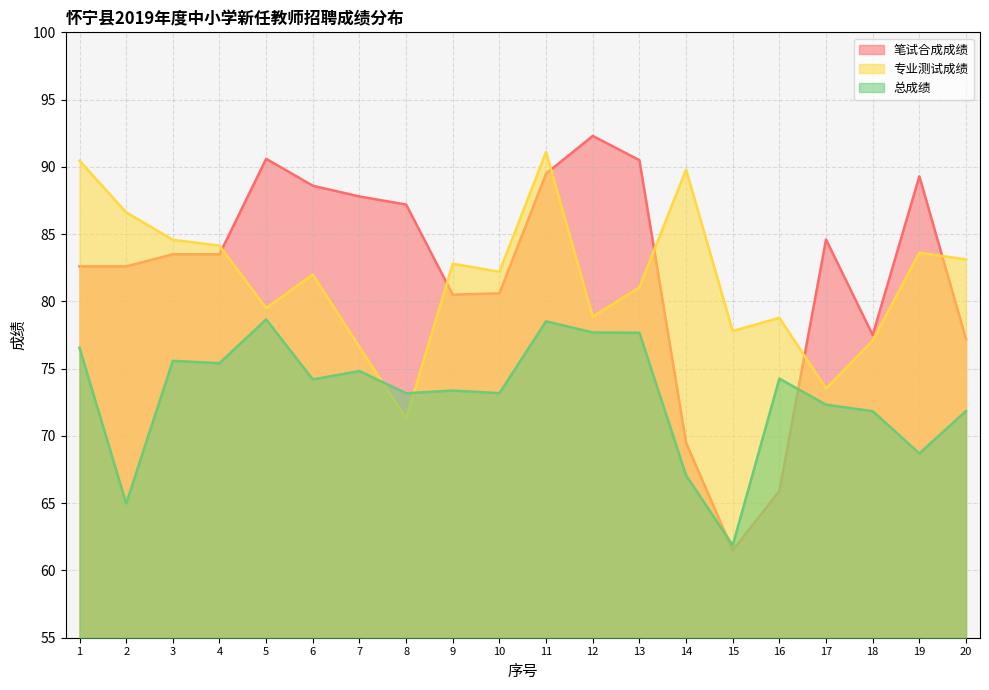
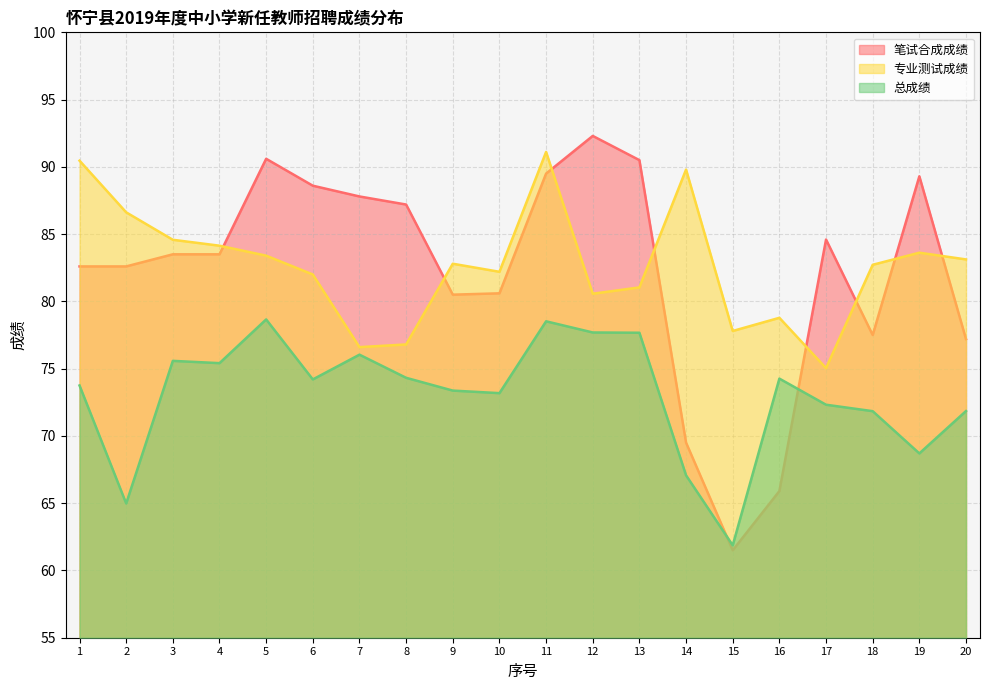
  {
    "笔试合成成绩": {
      "1": 82.6,
      "2": 82.6,
      "3": 83.5,
      "4": 83.5,
      "5": 90.6,
      "6": 88.6,
      "7": 87.8,
      "8": 87.2,
      "9": 80.5,
      "10": 80.6,
      "11": 89.5,
      "12": 92.3,
      "13": 90.5,
      "14": 69.5,
      "15": 61.5,
      "16": 65.9,
      "17": 84.6,
      "18": 77.5,
      "19": 89.3,
      "20": 77.2
    },
    "专业测试成绩": {
      "1": 90.5,
      "2": 86.6,
      "3": 84.6,
      "4": 84.1,
-     "5": 79.5,
+     "5": 83.4,
      "6": 82.0,
      "7": 76.6,
-     "8": 71.3,
+     "8": 76.8,
      "9": 82.8,
      "10": 82.2,
      "11": 91.1,
-     "12": 78.9,
+     "12": 80.6,
      "13": 81.0,
      "14": 89.8,
      "15": 77.8,
      "16": 78.8,
-     "17": 73.5,
-     "18": 77.1,
+     "17": 75.0,
+     "18": 82.7,
      "19": 83.6,
      "20": 83.1
    },
    "总成绩": {
-     "1": 76.6,
+     "1": 73.8,
      "2": 65.0,
      "3": 75.6,
      "4": 75.4,
      "5": 78.7,
      "6": 74.2,
-     "7": 74.8,
-     "8": 73.2,
+     "7": 76.0,
+     "8": 74.3,
      "9": 73.4,
      "10": 73.2,
      "11": 78.5,
      "12": 77.7,
      "13": 77.7,
      "14": 67.1,
      "15": 61.9,
      "16": 74.3,
      "17": 72.3,
      "18": 71.8,
      "19": 68.7,
      "20": 71.9
    }
  }
